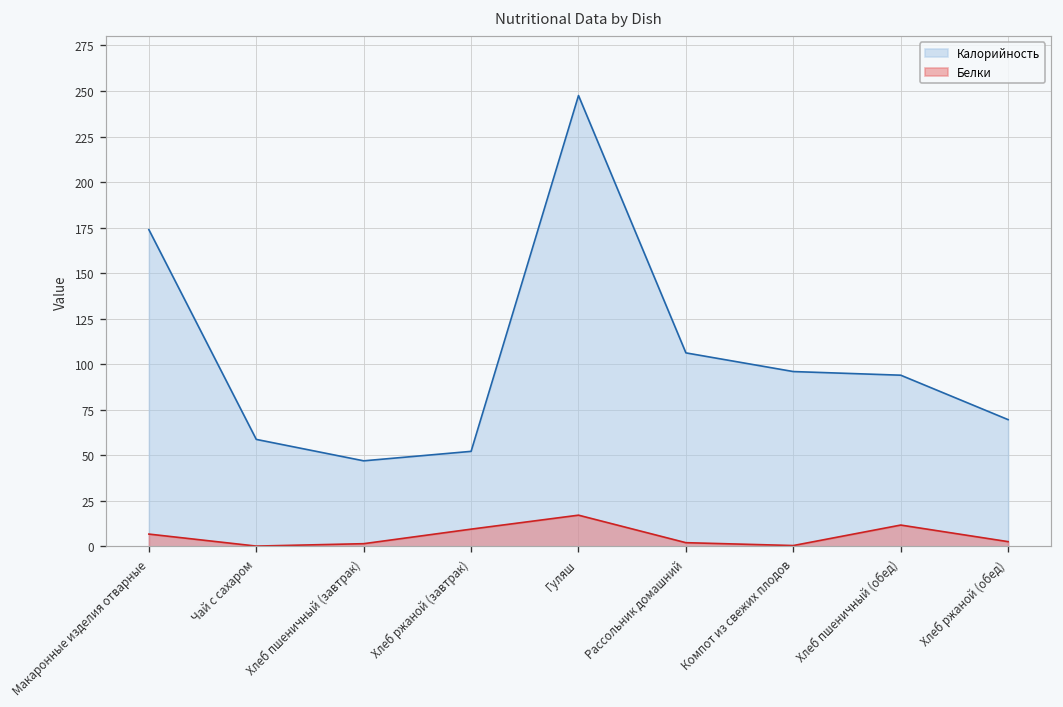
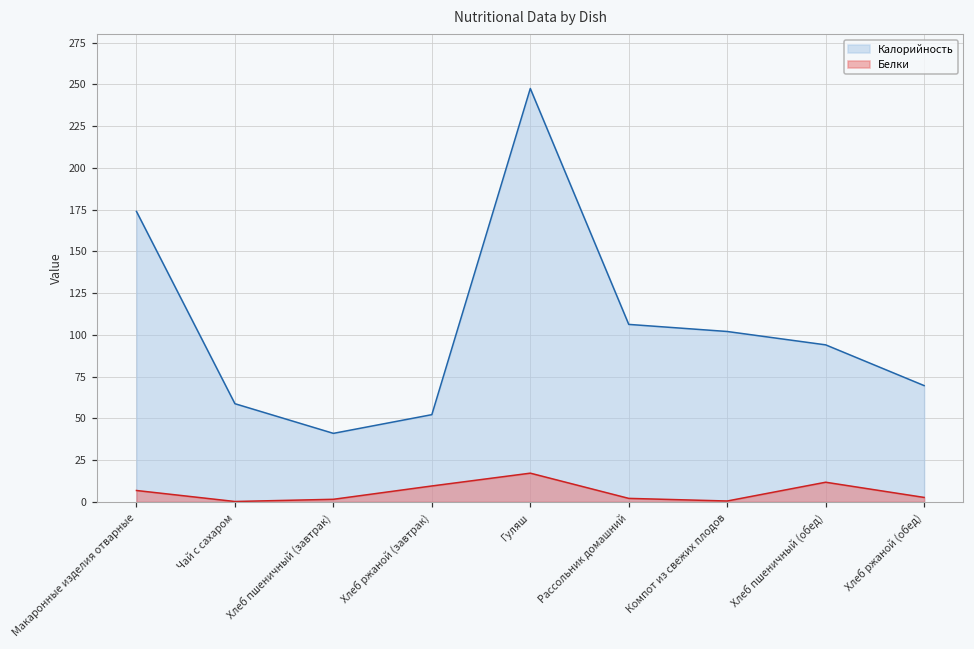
  {
    "Калорийность": {
      "Макаронные изделия отварные": 174,
      "Чай с сахаром": 59,
-     "Хлеб пшеничный (завтрак)": 47,
+     "Хлеб пшеничный (завтрак)": 41,
      "Хлеб ржаной (завтрак)": 52,
      "Гуляш": 248,
      "Рассольник домашний": 106,
-     "Компот из свежих плодов": 96,
+     "Компот из свежих плодов": 102,
      "Хлеб пшеничный (обед)": 94,
      "Хлеб ржаной (обед)": 70
    },
    "Белки": {
      "Макаронные изделия отварные": 7,
      "Чай с сахаром": 0,
      "Хлеб пшеничный (завтрак)": 2,
      "Хлеб ржаной (завтрак)": 10,
      "Гуляш": 17,
      "Рассольник домашний": 2,
      "Компот из свежих плодов": 1,
      "Хлеб пшеничный (обед)": 12,
      "Хлеб ржаной (обед)": 3
    }
  }
